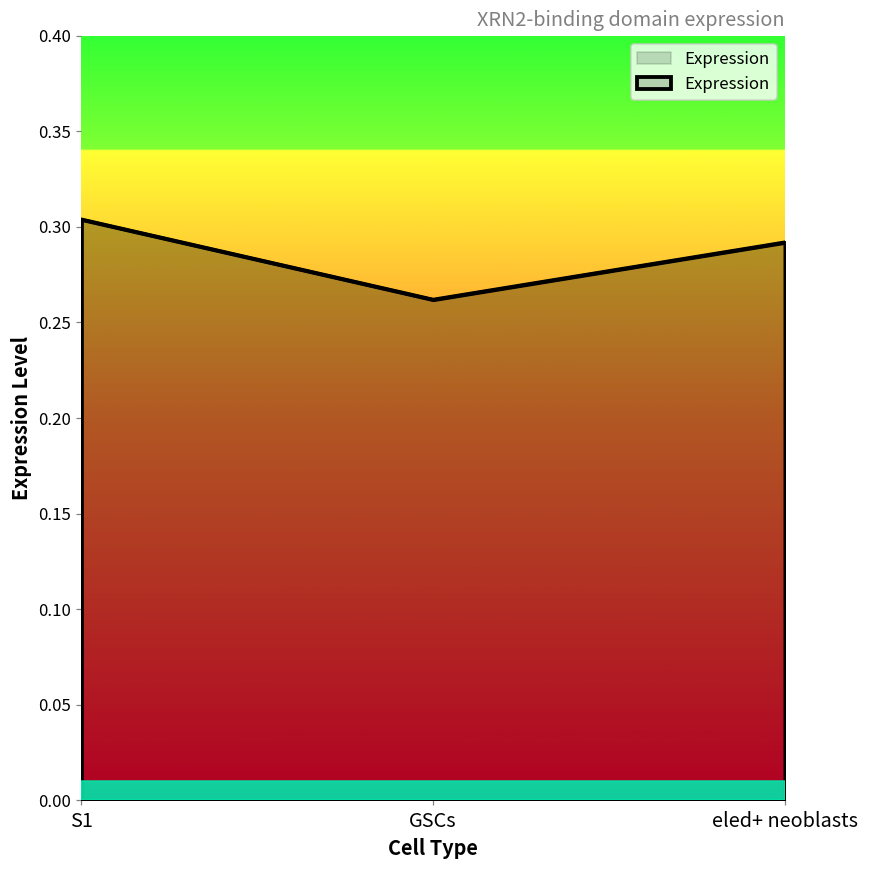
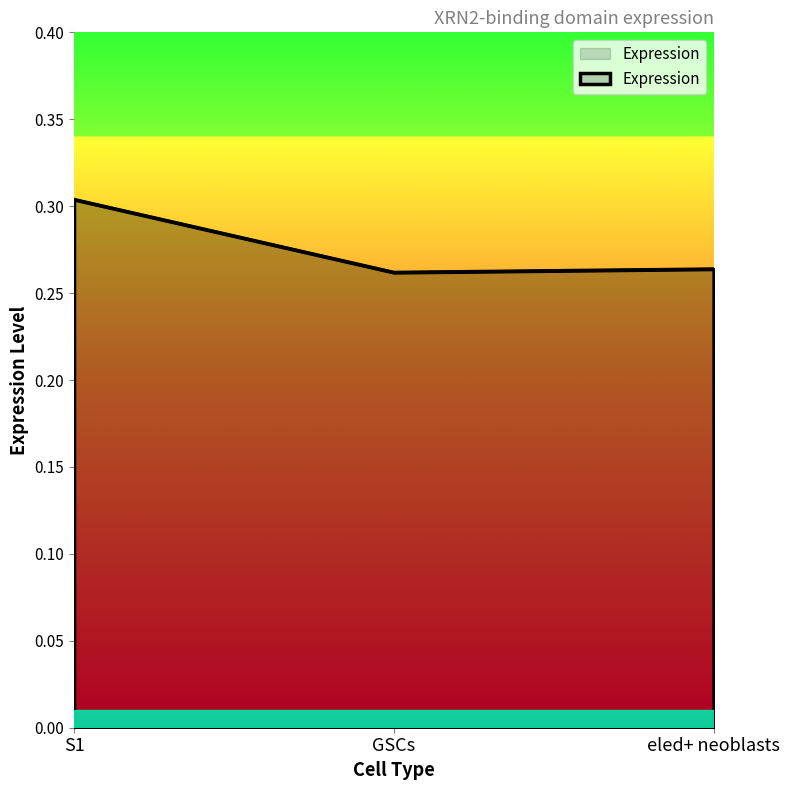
  {
    "S1": 0.304,
    "GSCs": 0.262,
-   "eled+ neoblasts": 0.292
+   "eled+ neoblasts": 0.264
  }
